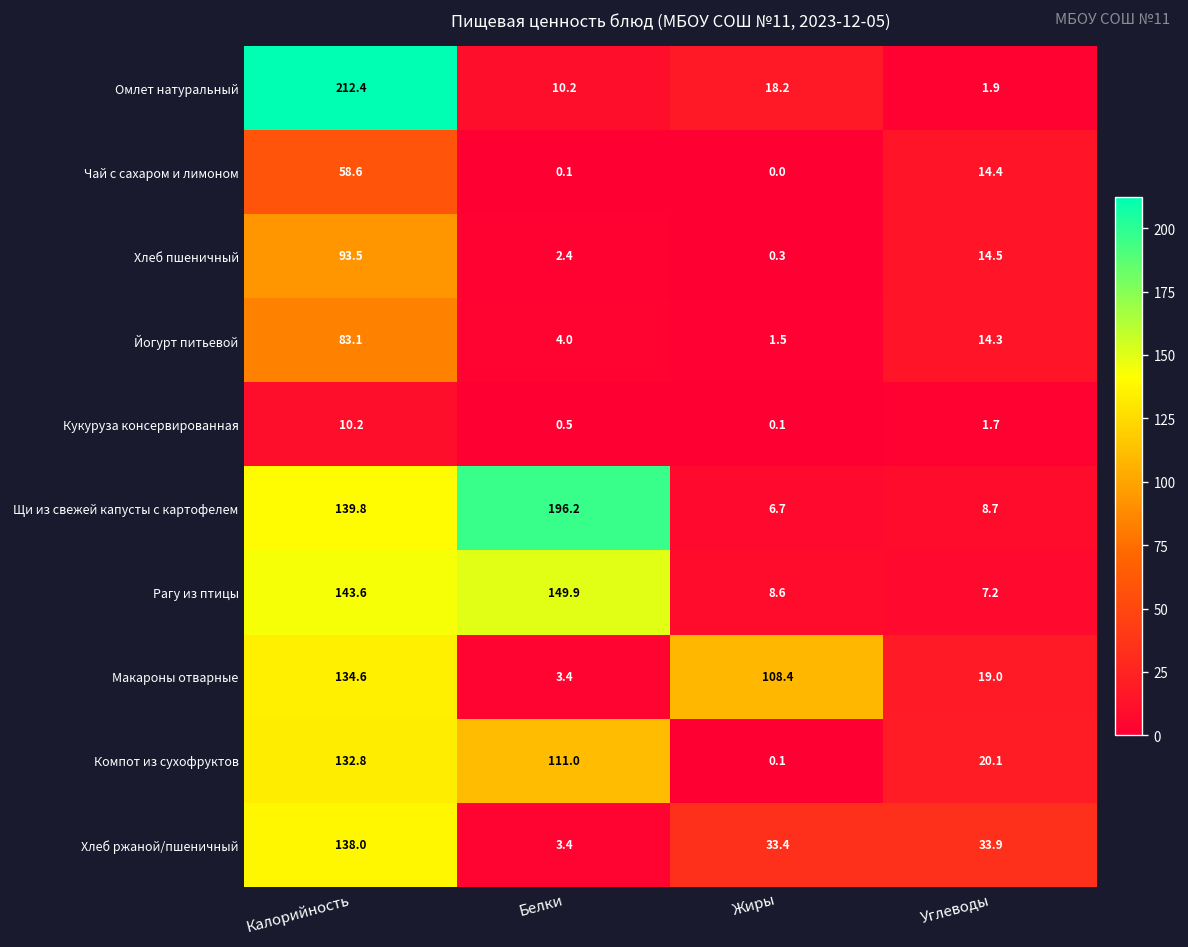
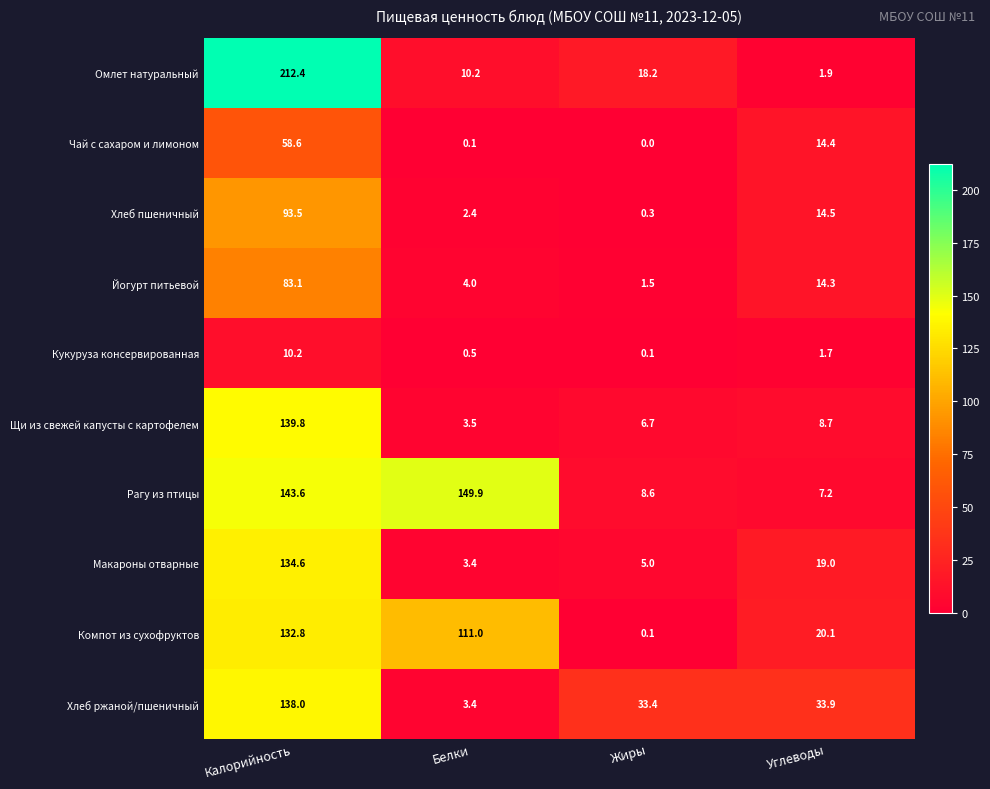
  {
    "Омлет натуральный": {
      "Калорийность": 212.4,
      "Белки": 10.2,
      "Жиры": 18.2,
      "Углеводы": 1.9
    },
    "Чай с сахаром и лимоном": {
      "Калорийность": 58.6,
      "Белки": 0.1,
      "Жиры": 0.0,
      "Углеводы": 14.4
    },
    "Хлеб пшеничный": {
      "Калорийность": 93.5,
      "Белки": 2.4,
      "Жиры": 0.3,
      "Углеводы": 14.5
    },
    "Йогурт питьевой": {
      "Калорийность": 83.1,
      "Белки": 4.0,
      "Жиры": 1.5,
      "Углеводы": 14.3
    },
    "Кукуруза консервированная": {
      "Калорийность": 10.2,
      "Белки": 0.5,
      "Жиры": 0.1,
      "Углеводы": 1.7
    },
    "Щи из свежей капусты с картофелем": {
      "Калорийность": 139.8,
-     "Белки": 196.2,
+     "Белки": 3.5,
      "Жиры": 6.7,
      "Углеводы": 8.7
    },
    "Рагу из птицы": {
      "Калорийность": 143.6,
      "Белки": 149.9,
      "Жиры": 8.6,
      "Углеводы": 7.2
    },
    "Макароны отварные": {
      "Калорийность": 134.6,
      "Белки": 3.4,
-     "Жиры": 108.4,
+     "Жиры": 5.0,
      "Углеводы": 19.0
    },
    "Компот из сухофруктов": {
      "Калорийность": 132.8,
      "Белки": 111.0,
      "Жиры": 0.1,
      "Углеводы": 20.1
    },
    "Хлеб ржаной/пшеничный": {
      "Калорийность": 138.0,
      "Белки": 3.4,
      "Жиры": 33.4,
      "Углеводы": 33.9
    }
  }
